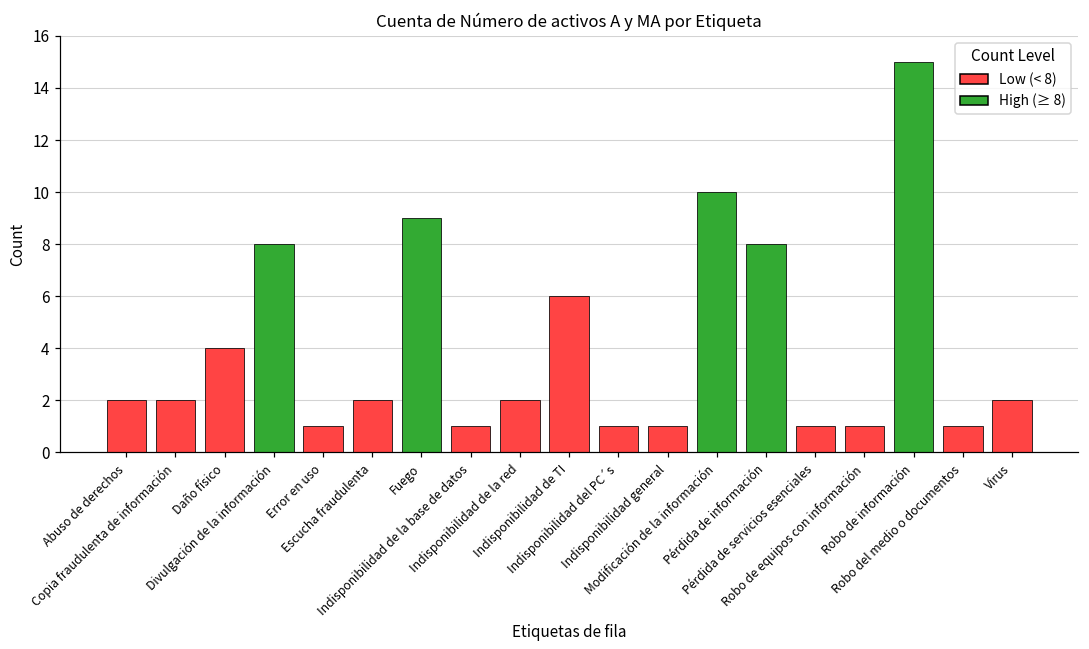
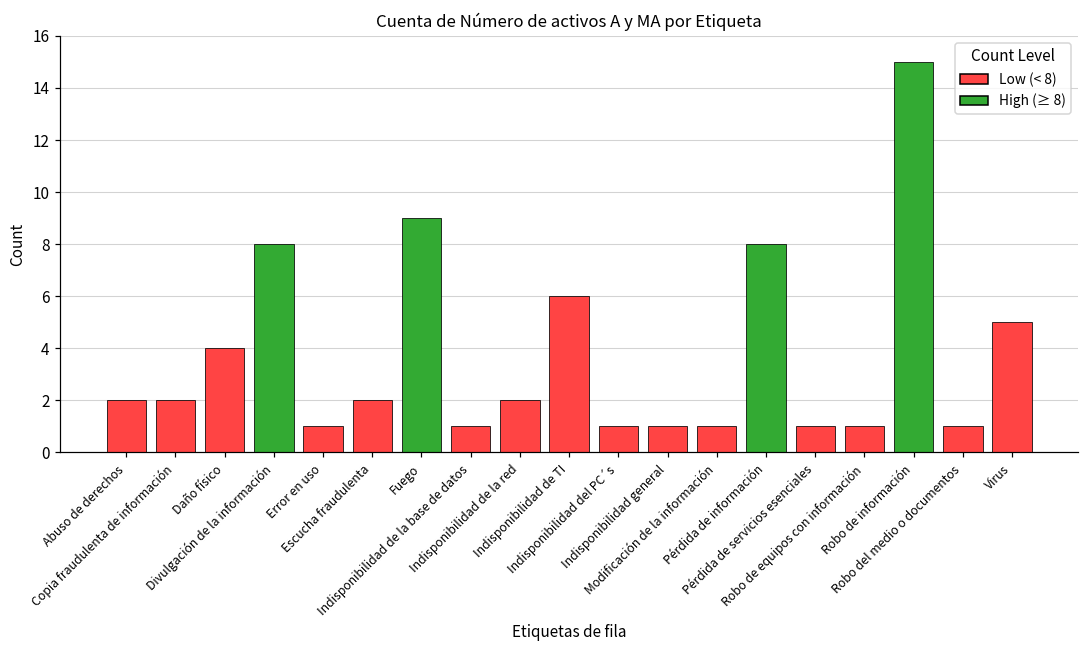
  {
    "Abuso de derechos": 2,
    "Copia fraudulenta de información": 2,
    "Daño físico": 4,
    "Divulgación de la información": 8,
    "Error en uso": 1,
    "Escucha fraudulenta": 2,
    "Fuego": 9,
    "Indisponibilidad de la base de datos": 1,
    "Indisponibilidad de la red": 2,
    "Indisponibilidad de TI": 6,
    "Indisponibilidad del PC´s": 1,
    "Indisponibilidad general": 1,
-   "Modificación de la información": 10,
+   "Modificación de la información": 1,
    "Pérdida de información": 8,
    "Pérdida de servicios esenciales": 1,
    "Robo de equipos con información": 1,
    "Robo de información": 15,
    "Robo del medio o documentos": 1,
-   "Virus": 2
+   "Virus": 5
  }
